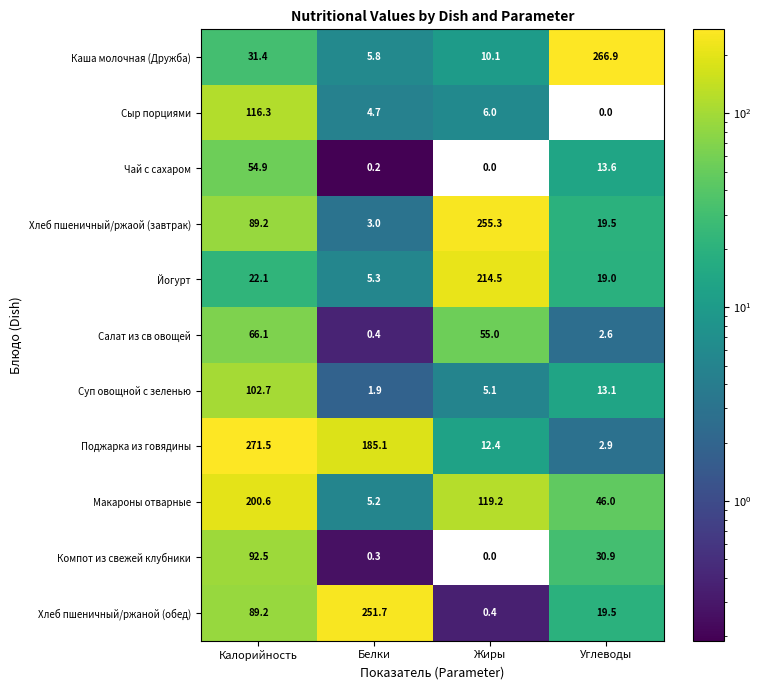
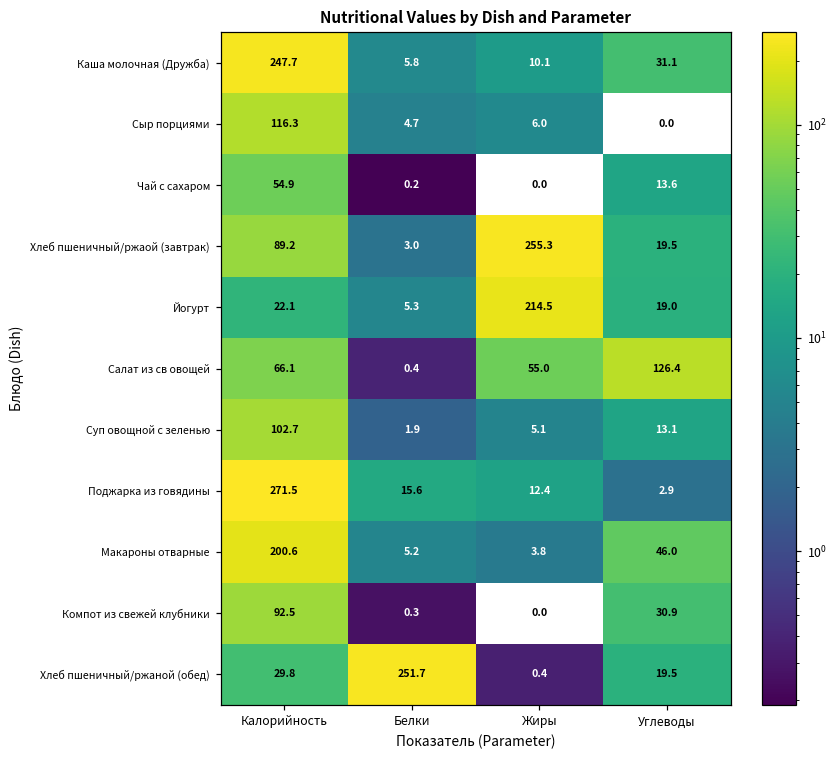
  {
    "Каша молочная (Дружба)": {
-     "Калорийность": 31.4,
+     "Калорийность": 247.7,
      "Белки": 5.8,
      "Жиры": 10.1,
-     "Углеводы": 266.9
+     "Углеводы": 31.1
    },
    "Сыр порциями": {
      "Калорийность": 116.3,
      "Белки": 4.7,
      "Жиры": 6.0,
      "Углеводы": 0.0
    },
    "Чай с сахаром": {
      "Калорийность": 54.9,
      "Белки": 0.2,
      "Жиры": 0.0,
      "Углеводы": 13.6
    },
    "Хлеб пшеничный/ржаой (завтрак)": {
      "Калорийность": 89.2,
      "Белки": 3.0,
      "Жиры": 255.3,
      "Углеводы": 19.5
    },
    "Йогурт": {
      "Калорийность": 22.1,
      "Белки": 5.3,
      "Жиры": 214.5,
      "Углеводы": 19.0
    },
    "Салат из св овощей": {
      "Калорийность": 66.1,
      "Белки": 0.4,
      "Жиры": 55.0,
-     "Углеводы": 2.6
+     "Углеводы": 126.4
    },
    "Суп овощной с зеленью": {
      "Калорийность": 102.7,
      "Белки": 1.9,
      "Жиры": 5.1,
      "Углеводы": 13.1
    },
    "Поджарка из говядины": {
      "Калорийность": 271.5,
-     "Белки": 185.1,
+     "Белки": 15.6,
      "Жиры": 12.4,
      "Углеводы": 2.9
    },
    "Макароны отварные": {
      "Калорийность": 200.6,
      "Белки": 5.2,
-     "Жиры": 119.2,
+     "Жиры": 3.8,
      "Углеводы": 46.0
    },
    "Компот из свежей клубники": {
      "Калорийность": 92.5,
      "Белки": 0.3,
      "Жиры": 0.0,
      "Углеводы": 30.9
    },
    "Хлеб пшеничный/ржаной (обед)": {
-     "Калорийность": 89.2,
+     "Калорийность": 29.8,
      "Белки": 251.7,
      "Жиры": 0.4,
      "Углеводы": 19.5
    }
  }
